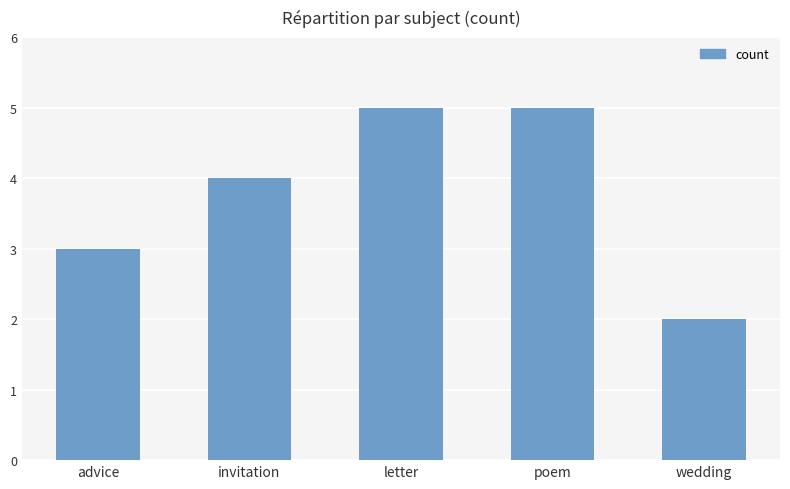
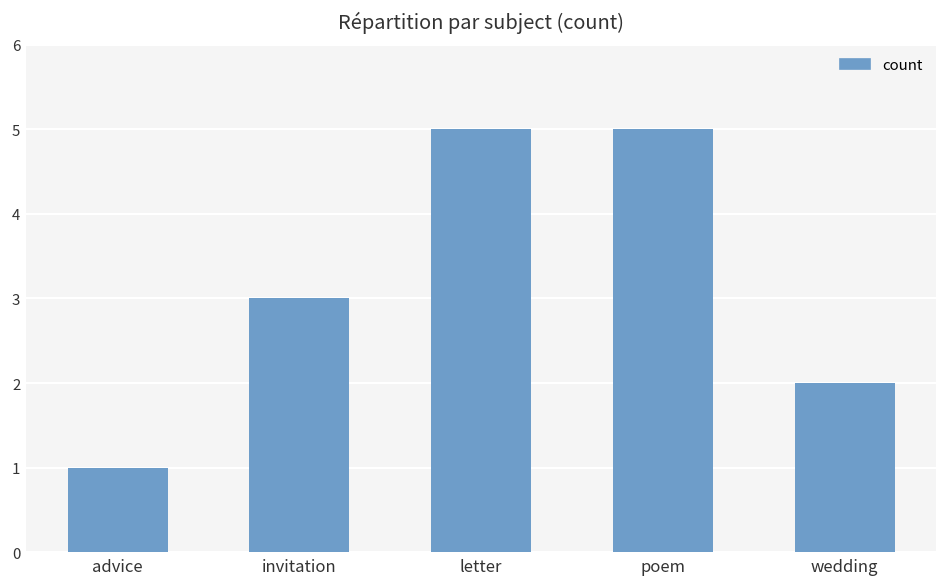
  {
-   "advice": 3,
-   "invitation": 4,
+   "advice": 1,
+   "invitation": 3,
    "letter": 5,
    "poem": 5,
    "wedding": 2
  }
